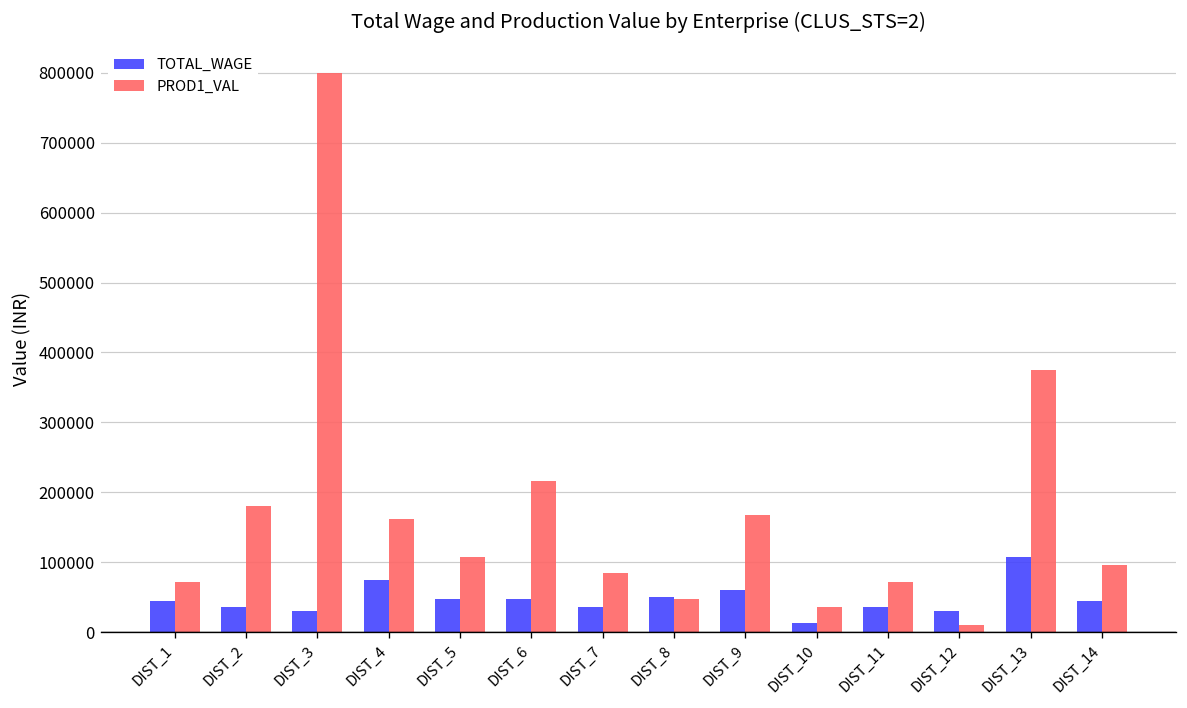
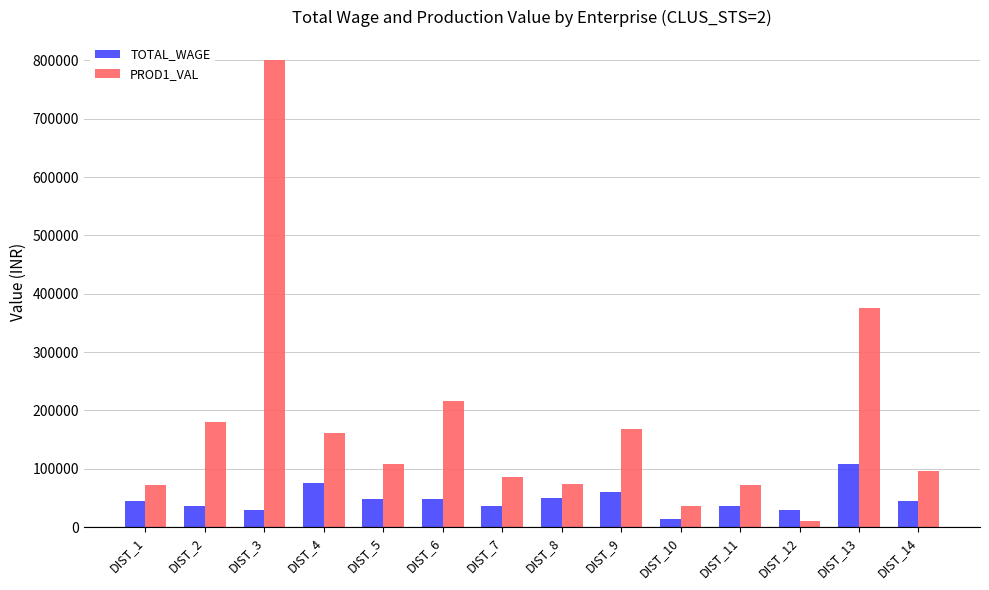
  {
    "TOTAL_WAGE": {
      "DIST_1": 50000,
      "DIST_2": 40000,
      "DIST_3": 30000,
      "DIST_4": 80000,
      "DIST_5": 50000,
      "DIST_6": 50000,
      "DIST_7": 40000,
      "DIST_8": 50000,
      "DIST_9": 60000,
      "DIST_10": 10000,
      "DIST_11": 40000,
      "DIST_12": 30000,
      "DIST_13": 110000,
      "DIST_14": 50000
    },
    "PROD1_VAL": {
      "DIST_1": 70000,
      "DIST_2": 180000,
      "DIST_3": 800000,
      "DIST_4": 160000,
      "DIST_5": 110000,
      "DIST_6": 220000,
      "DIST_7": 90000,
-     "DIST_8": 50000,
+     "DIST_8": 70000,
      "DIST_9": 170000,
      "DIST_10": 40000,
      "DIST_11": 70000,
      "DIST_12": 10000,
      "DIST_13": 380000,
      "DIST_14": 100000
    }
  }
